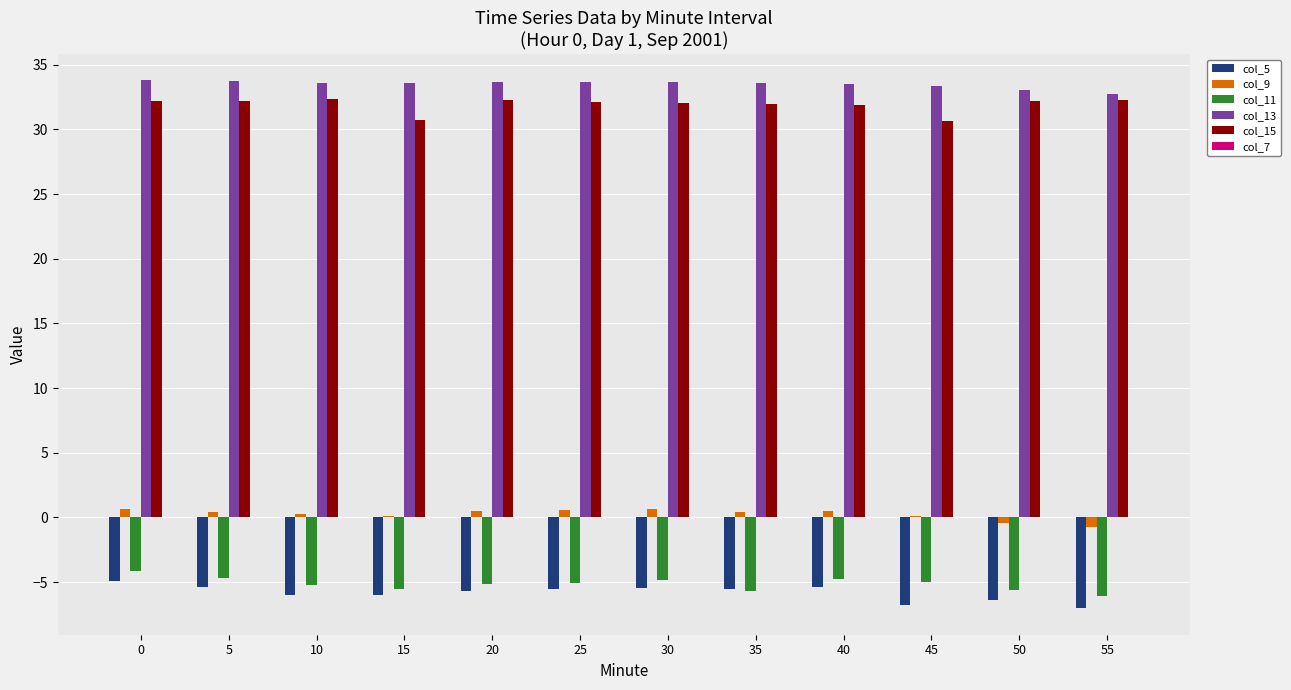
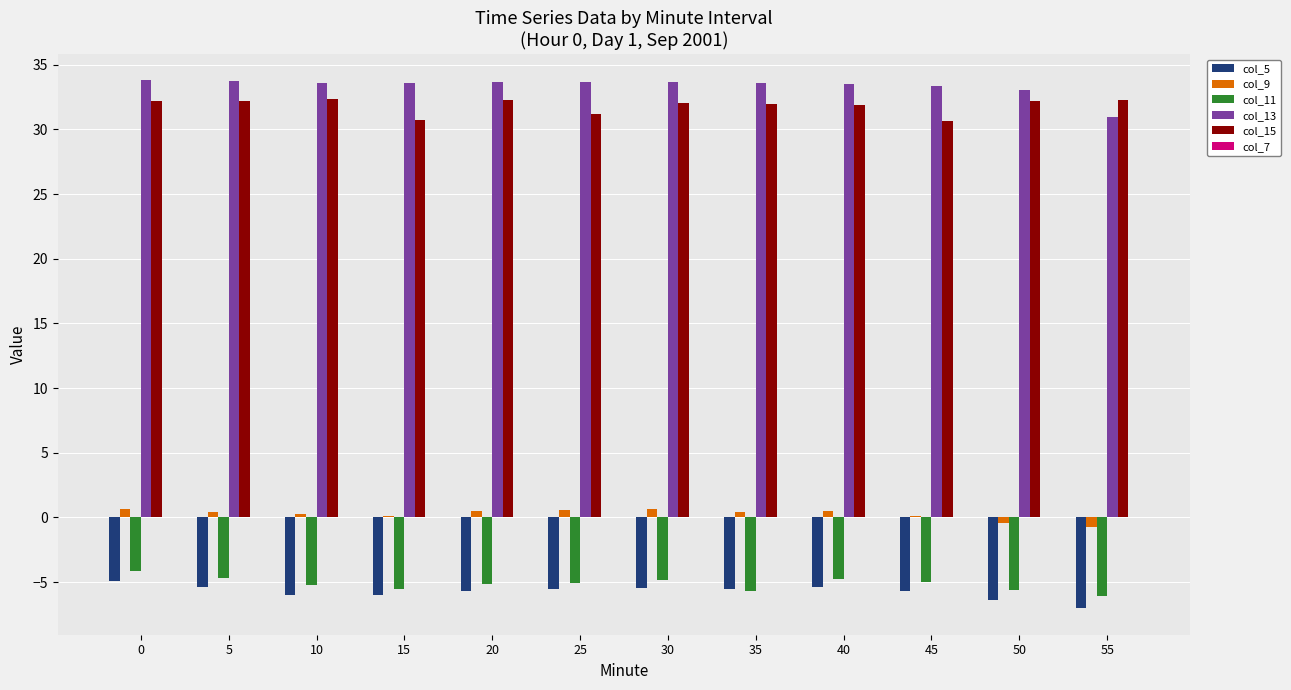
  {
    "col_5": {
      "0": -4.9,
      "5": -5.4,
      "10": -6.0,
      "15": -6.0,
      "20": -5.7,
      "25": -5.5,
      "30": -5.5,
      "35": -5.6,
      "40": -5.4,
-     "45": -6.8,
+     "45": -5.7,
      "50": -6.4,
      "55": -7.0
    },
    "col_9": {
      "0": 0.7,
      "5": 0.4,
      "10": 0.2,
      "20": 0.5,
      "25": 0.6,
      "30": 0.6,
      "35": 0.4,
      "40": 0.5,
      "50": -0.4,
      "55": -0.8
    },
    "col_11": {
      "0": -4.1,
      "5": -4.7,
      "10": -5.2,
      "15": -5.6,
      "20": -5.2,
      "25": -5.1,
      "30": -4.9,
      "35": -5.7,
      "40": -4.8,
      "45": -5.0,
      "50": -5.6,
      "55": -6.1
    },
    "col_13": {
      "0": 33.8,
      "5": 33.7,
      "10": 33.6,
      "15": 33.6,
      "20": 33.6,
      "25": 33.7,
      "30": 33.7,
      "35": 33.6,
      "40": 33.5,
      "45": 33.4,
      "50": 33.0,
-     "55": 32.7
+     "55": 31.0
    },
    "col_15": {
      "0": 32.2,
      "5": 32.2,
      "10": 32.4,
      "15": 30.7,
      "20": 32.2,
-     "25": 32.1,
+     "25": 31.2,
      "30": 32.0,
      "35": 32.0,
      "40": 31.9,
      "45": 30.7,
      "50": 32.2,
      "55": 32.3
    },
    "col_7": {
      "0": 0.0,
      "5": 0.0,
      "10": 0.0,
      "15": 0.0,
      "20": 0.0,
      "25": 0.0,
      "30": 0.0,
      "35": 0.0,
      "40": 0.0,
      "45": 0.0,
      "50": 0.0,
      "55": 0.0
    }
  }
